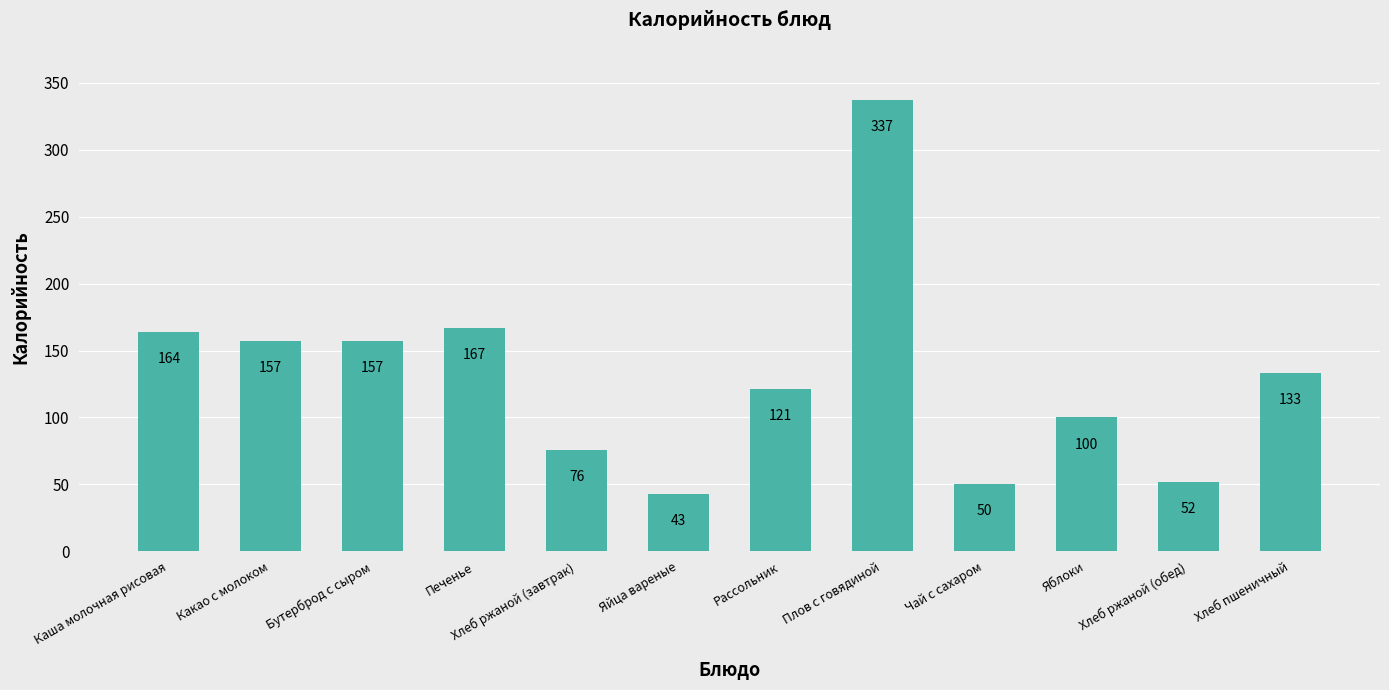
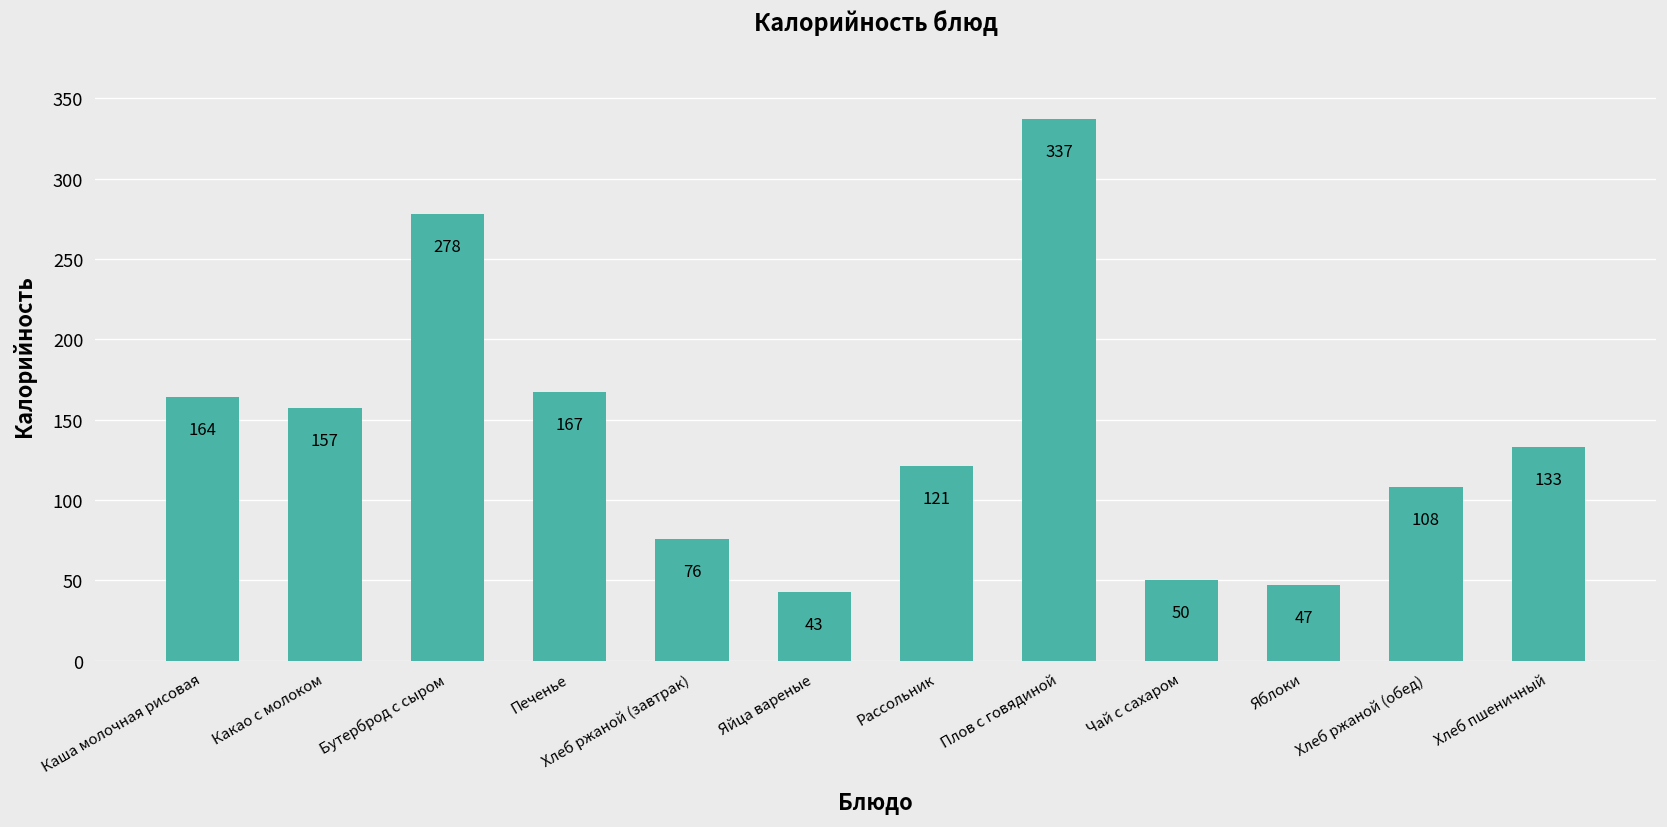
  {
    "Каша молочная рисовая": 164,
    "Какао с молоком": 157,
-   "Бутерброд с сыром": 157,
+   "Бутерброд с сыром": 278,
    "Печенье": 167,
    "Хлеб ржаной (завтрак)": 76,
    "Яйца вареные": 43,
    "Рассольник": 121,
    "Плов с говядиной": 337,
    "Чай с сахаром": 50,
-   "Яблоки": 100,
-   "Хлеб ржаной (обед)": 52,
+   "Яблоки": 47,
+   "Хлеб ржаной (обед)": 108,
    "Хлеб пшеничный": 133
  }
